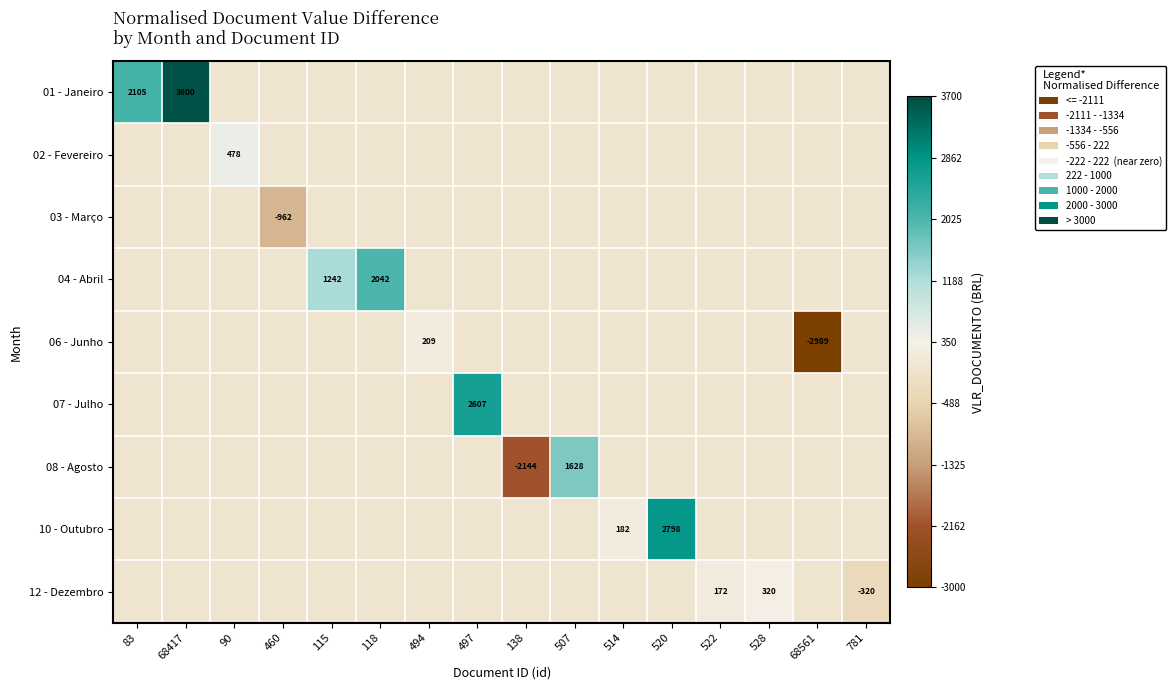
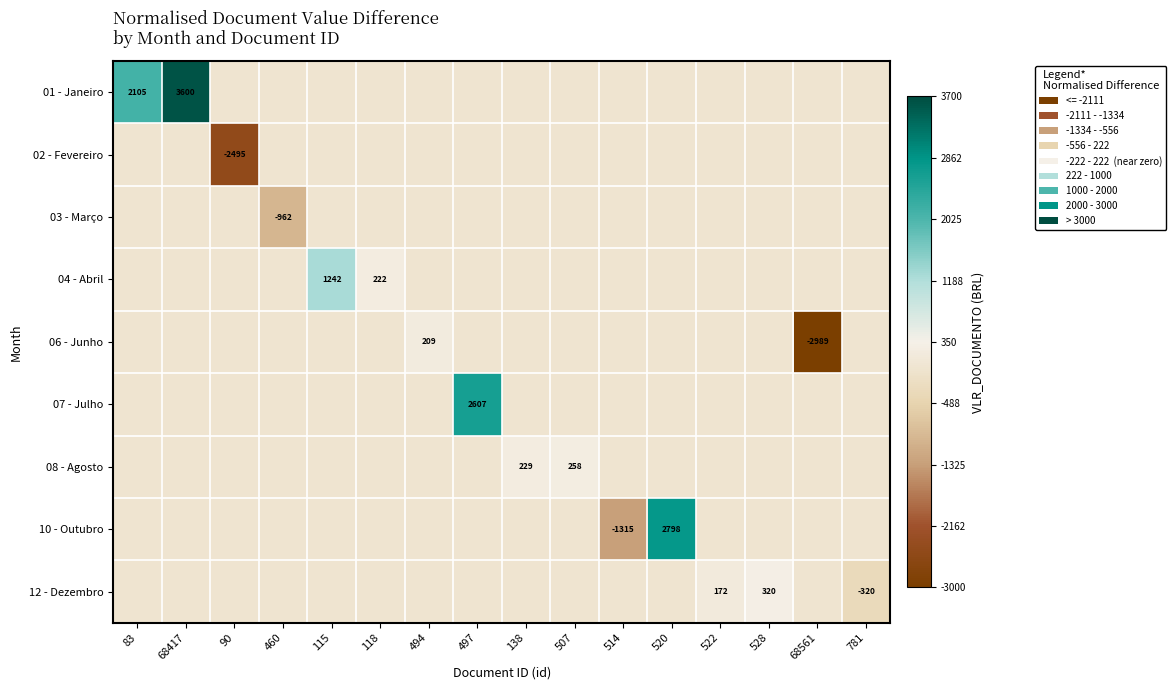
  {
    "01 - Janeiro": {
      "83": 2105,
      "68417": 3600
    },
    "02 - Fevereiro": {
-     "90": 478
+     "90": -2495
    },
    "03 - Março": {
      "460": -962
    },
    "04 - Abril": {
      "115": 1242,
-     "118": 2042
+     "118": 222
    },
    "06 - Junho": {
      "494": 209,
      "68561": -2989
    },
    "07 - Julho": {
      "497": 2607
    },
    "08 - Agosto": {
-     "138": -2144,
-     "507": 1628
+     "138": 229,
+     "507": 258
    },
    "10 - Outubro": {
-     "514": 182,
+     "514": -1315,
      "520": 2798
    },
    "12 - Dezembro": {
      "522": 172,
      "528": 320,
      "781": -320
    }
  }
